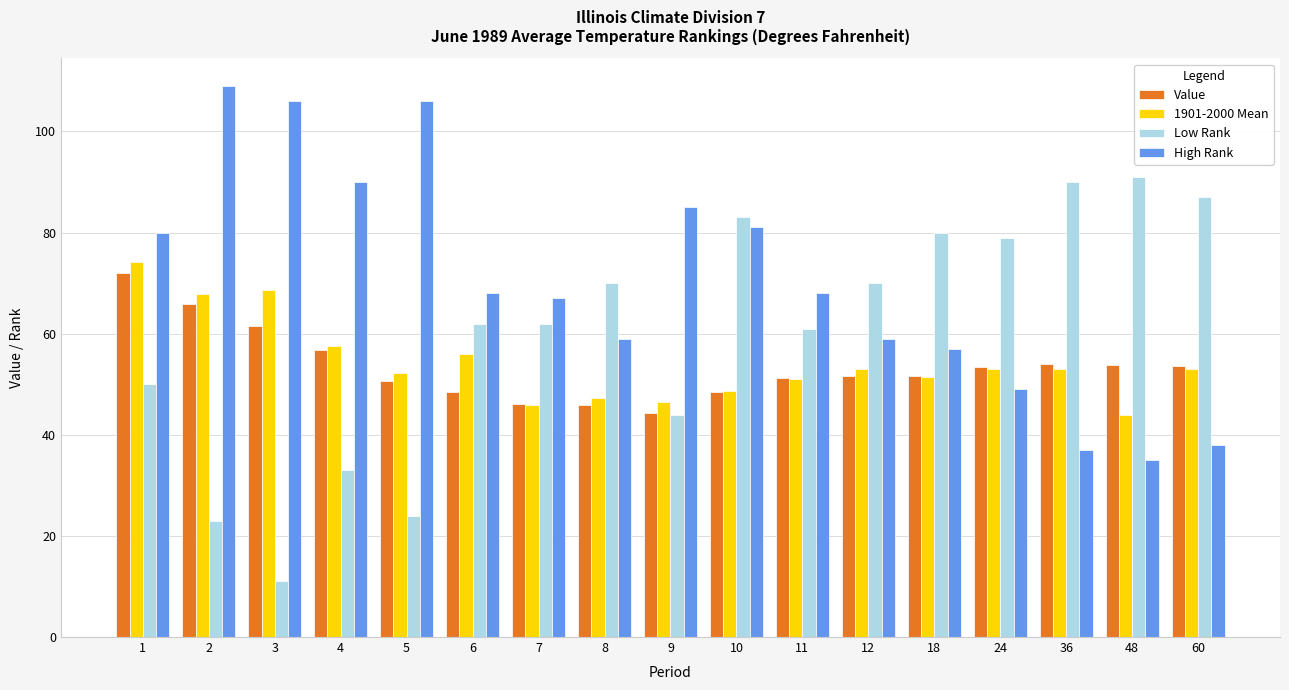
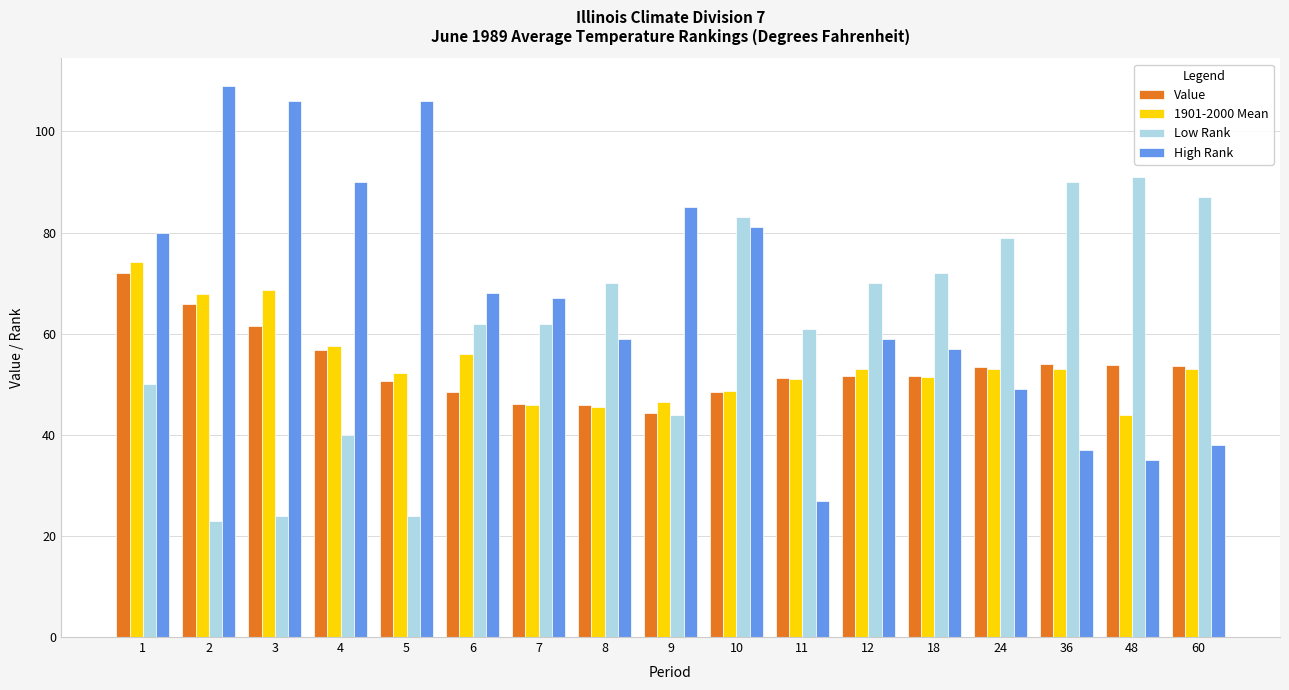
  {
    "Value": {
      "1": 72,
      "2": 66,
      "3": 62,
      "4": 57,
      "5": 51,
      "6": 48,
      "7": 46,
      "8": 46,
      "9": 44,
      "10": 49,
      "11": 51,
      "12": 52,
      "18": 52,
      "24": 54,
      "36": 54,
      "48": 54,
      "60": 54
    },
    "1901-2000 Mean": {
      "1": 74,
      "2": 68,
      "3": 69,
      "4": 58,
      "5": 52,
      "6": 56,
      "7": 46,
-     "8": 47,
+     "8": 45,
      "9": 47,
      "10": 49,
      "11": 51,
      "12": 53,
      "18": 51,
      "24": 53,
      "36": 53,
      "48": 44,
      "60": 53
    },
    "Low Rank": {
      "1": 50,
      "2": 23,
-     "3": 11,
-     "4": 33,
+     "3": 24,
+     "4": 40,
      "5": 24,
      "6": 62,
      "7": 62,
      "8": 70,
      "9": 44,
      "10": 83,
      "11": 61,
      "12": 70,
-     "18": 80,
+     "18": 72,
      "24": 79,
      "36": 90,
      "48": 91,
      "60": 87
    },
    "High Rank": {
      "1": 80,
      "2": 109,
      "3": 106,
      "4": 90,
      "5": 106,
      "6": 68,
      "7": 67,
      "8": 59,
      "9": 85,
      "10": 81,
-     "11": 68,
+     "11": 27,
      "12": 59,
      "18": 57,
      "24": 49,
      "36": 37,
      "48": 35,
      "60": 38
    }
  }
